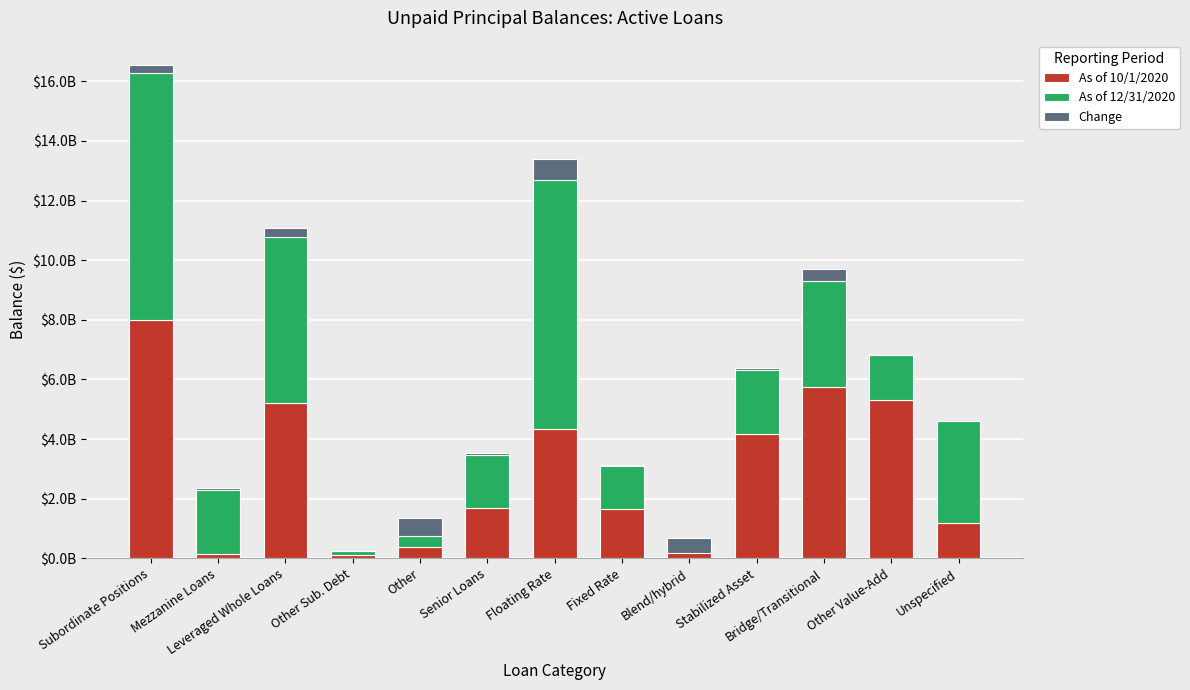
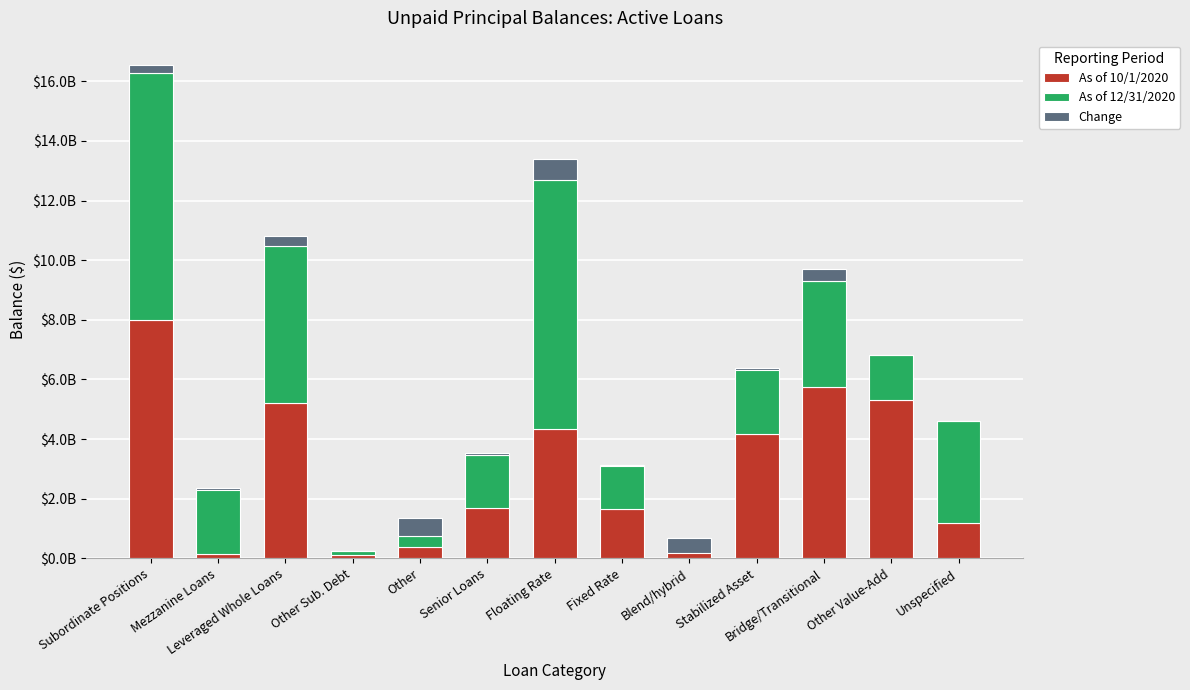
  {
    "As of 10/1/2020": {
      "Subordinate Positions": "$8000000000",
      "Mezzanine Loans": "$200000000",
      "Leveraged Whole Loans": "$5200000000",
      "Other Sub. Debt": "$100000000",
      "Other": "$400000000",
      "Senior Loans": "$1700000000",
      "Floating Rate": "$4300000000",
      "Fixed Rate": "$1700000000",
      "Stabilized Asset": "$4200000000",
      "Bridge/Transitional": "$5700000000",
      "Other Value-Add": "$5300000000",
      "Unspecified": "$1200000000"
    },
    "As of 12/31/2020": {
      "Subordinate Positions": "$8300000000",
      "Mezzanine Loans": "$2200000000",
-     "Leveraged Whole Loans": "$5500000000",
+     "Leveraged Whole Loans": "$5300000000",
      "Other Sub. Debt": "$100000000",
      "Other": "$400000000",
      "Senior Loans": "$1800000000",
      "Floating Rate": "$8400000000",
      "Fixed Rate": "$1500000000",
      "Blend/hybrid": "$300000000",
      "Stabilized Asset": "$2200000000",
      "Bridge/Transitional": "$3600000000",
      "Other Value-Add": "$1500000000",
      "Unspecified": "$3400000000"
    },
    "Change": {
      "Subordinate Positions": "$300000000",
      "Leveraged Whole Loans": "$300000000",
      "Other": "$600000000",
      "Floating Rate": "$700000000",
      "Bridge/Transitional": "$400000000"
    }
  }
